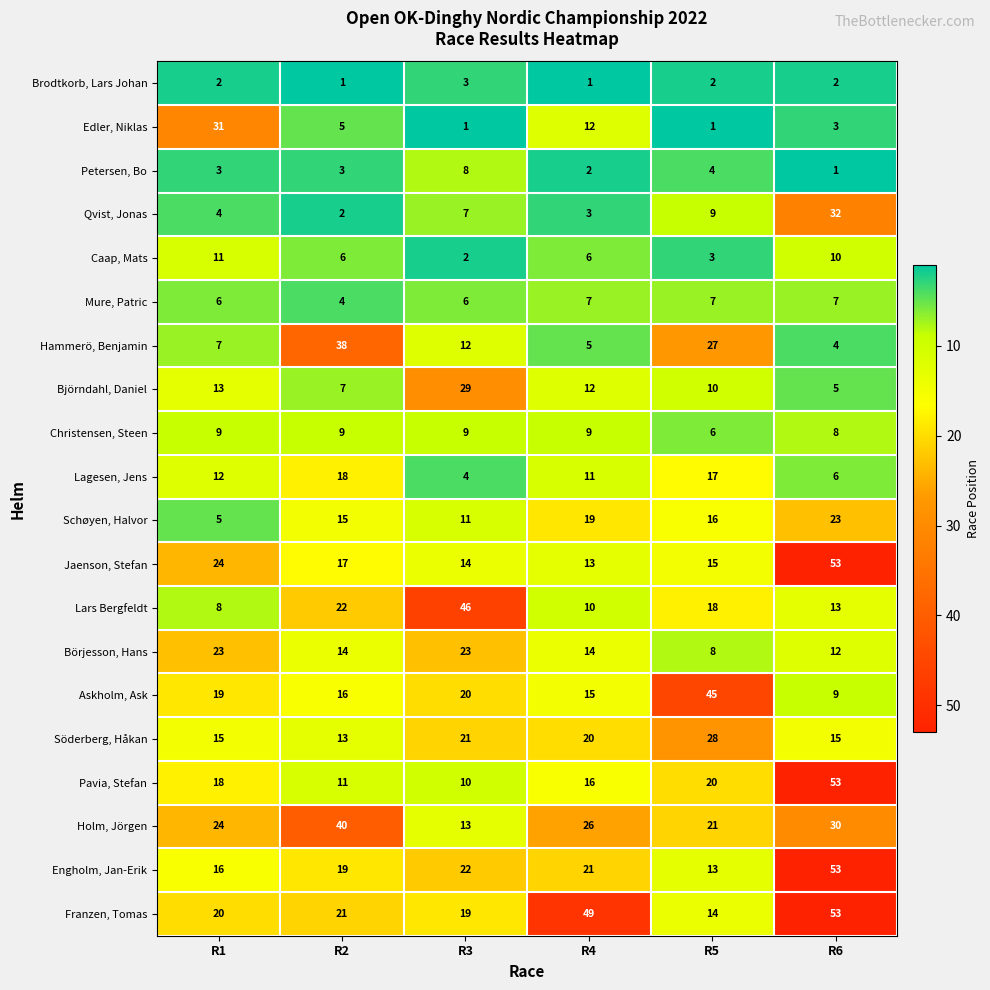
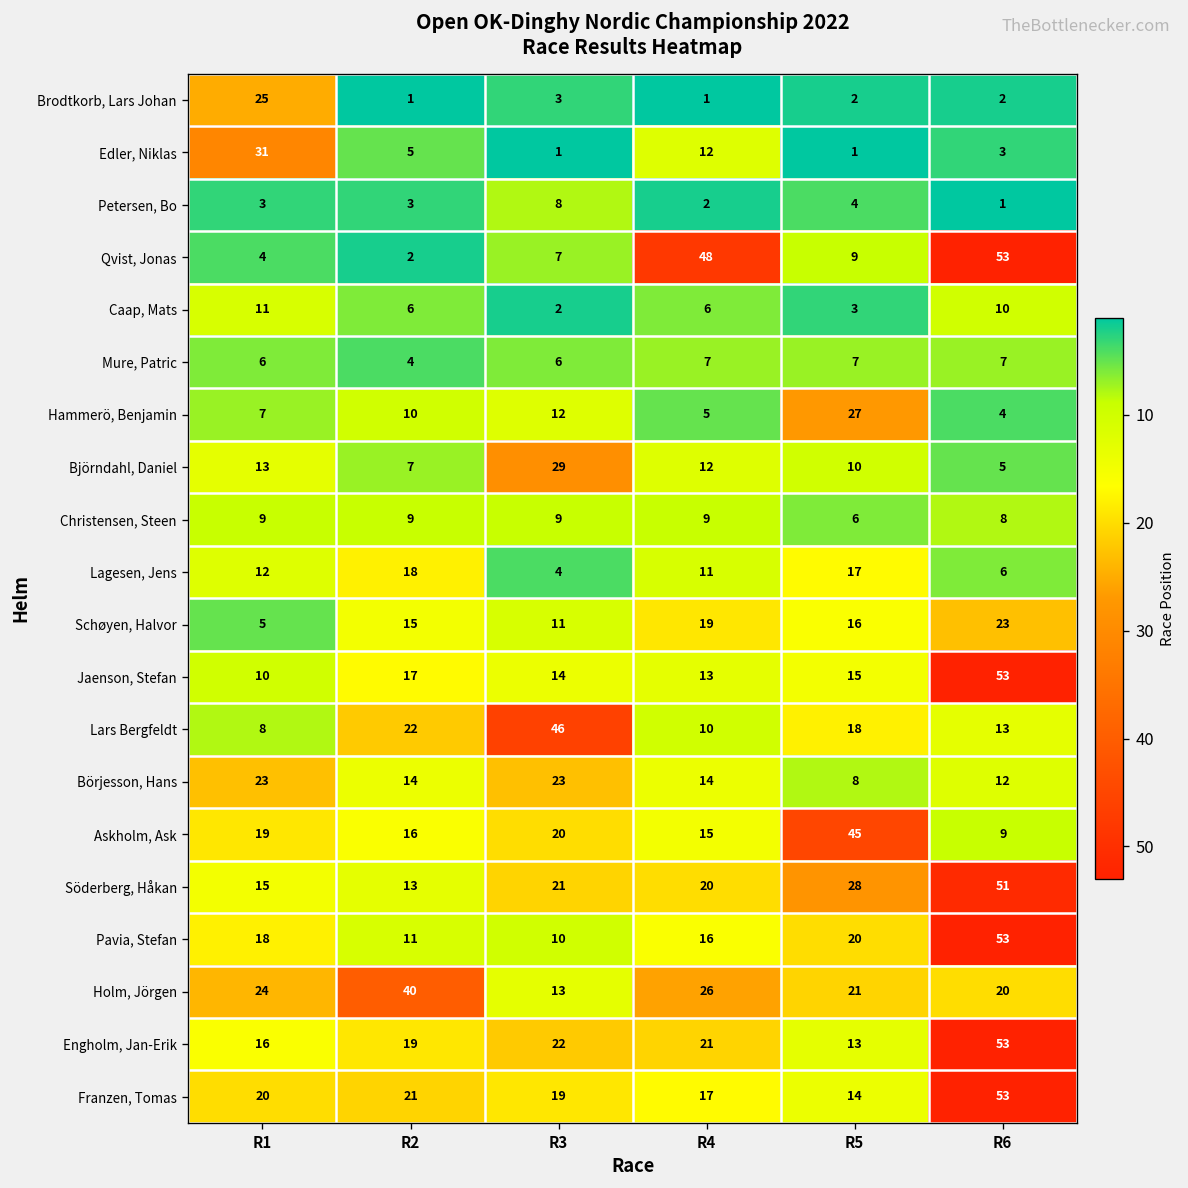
  {
    "Brodtkorb, Lars Johan": {
-     "R1": 2,
+     "R1": 25,
      "R2": 1,
      "R3": 3,
      "R4": 1,
      "R5": 2,
      "R6": 2
    },
    "Edler, Niklas": {
      "R1": 31,
      "R2": 5,
      "R3": 1,
      "R4": 12,
      "R5": 1,
      "R6": 3
    },
    "Petersen, Bo": {
      "R1": 3,
      "R2": 3,
      "R3": 8,
      "R4": 2,
      "R5": 4,
      "R6": 1
    },
    "Qvist, Jonas": {
      "R1": 4,
      "R2": 2,
      "R3": 7,
-     "R4": 3,
+     "R4": 48,
      "R5": 9,
-     "R6": 32
+     "R6": 53
    },
    "Caap, Mats": {
      "R1": 11,
      "R2": 6,
      "R3": 2,
      "R4": 6,
      "R5": 3,
      "R6": 10
    },
    "Mure, Patric": {
      "R1": 6,
      "R2": 4,
      "R3": 6,
      "R4": 7,
      "R5": 7,
      "R6": 7
    },
    "Hammerö, Benjamin": {
      "R1": 7,
-     "R2": 38,
+     "R2": 10,
      "R3": 12,
      "R4": 5,
      "R5": 27,
      "R6": 4
    },
    "Björndahl, Daniel": {
      "R1": 13,
      "R2": 7,
      "R3": 29,
      "R4": 12,
      "R5": 10,
      "R6": 5
    },
    "Christensen, Steen": {
      "R1": 9,
      "R2": 9,
      "R3": 9,
      "R4": 9,
      "R5": 6,
      "R6": 8
    },
    "Lagesen, Jens": {
      "R1": 12,
      "R2": 18,
      "R3": 4,
      "R4": 11,
      "R5": 17,
      "R6": 6
    },
    "Schøyen, Halvor": {
      "R1": 5,
      "R2": 15,
      "R3": 11,
      "R4": 19,
      "R5": 16,
      "R6": 23
    },
    "Jaenson, Stefan": {
-     "R1": 24,
+     "R1": 10,
      "R2": 17,
      "R3": 14,
      "R4": 13,
      "R5": 15,
      "R6": 53
    },
    "Lars Bergfeldt": {
      "R1": 8,
      "R2": 22,
      "R3": 46,
      "R4": 10,
      "R5": 18,
      "R6": 13
    },
    "Börjesson, Hans": {
      "R1": 23,
      "R2": 14,
      "R3": 23,
      "R4": 14,
      "R5": 8,
      "R6": 12
    },
    "Askholm, Ask": {
      "R1": 19,
      "R2": 16,
      "R3": 20,
      "R4": 15,
      "R5": 45,
      "R6": 9
    },
    "Söderberg, Håkan": {
      "R1": 15,
      "R2": 13,
      "R3": 21,
      "R4": 20,
      "R5": 28,
-     "R6": 15
+     "R6": 51
    },
    "Pavia, Stefan": {
      "R1": 18,
      "R2": 11,
      "R3": 10,
      "R4": 16,
      "R5": 20,
      "R6": 53
    },
    "Holm, Jörgen": {
      "R1": 24,
      "R2": 40,
      "R3": 13,
      "R4": 26,
      "R5": 21,
-     "R6": 30
+     "R6": 20
    },
    "Engholm, Jan-Erik": {
      "R1": 16,
      "R2": 19,
      "R3": 22,
      "R4": 21,
      "R5": 13,
      "R6": 53
    },
    "Franzen, Tomas": {
      "R1": 20,
      "R2": 21,
      "R3": 19,
-     "R4": 49,
+     "R4": 17,
      "R5": 14,
      "R6": 53
    }
  }
